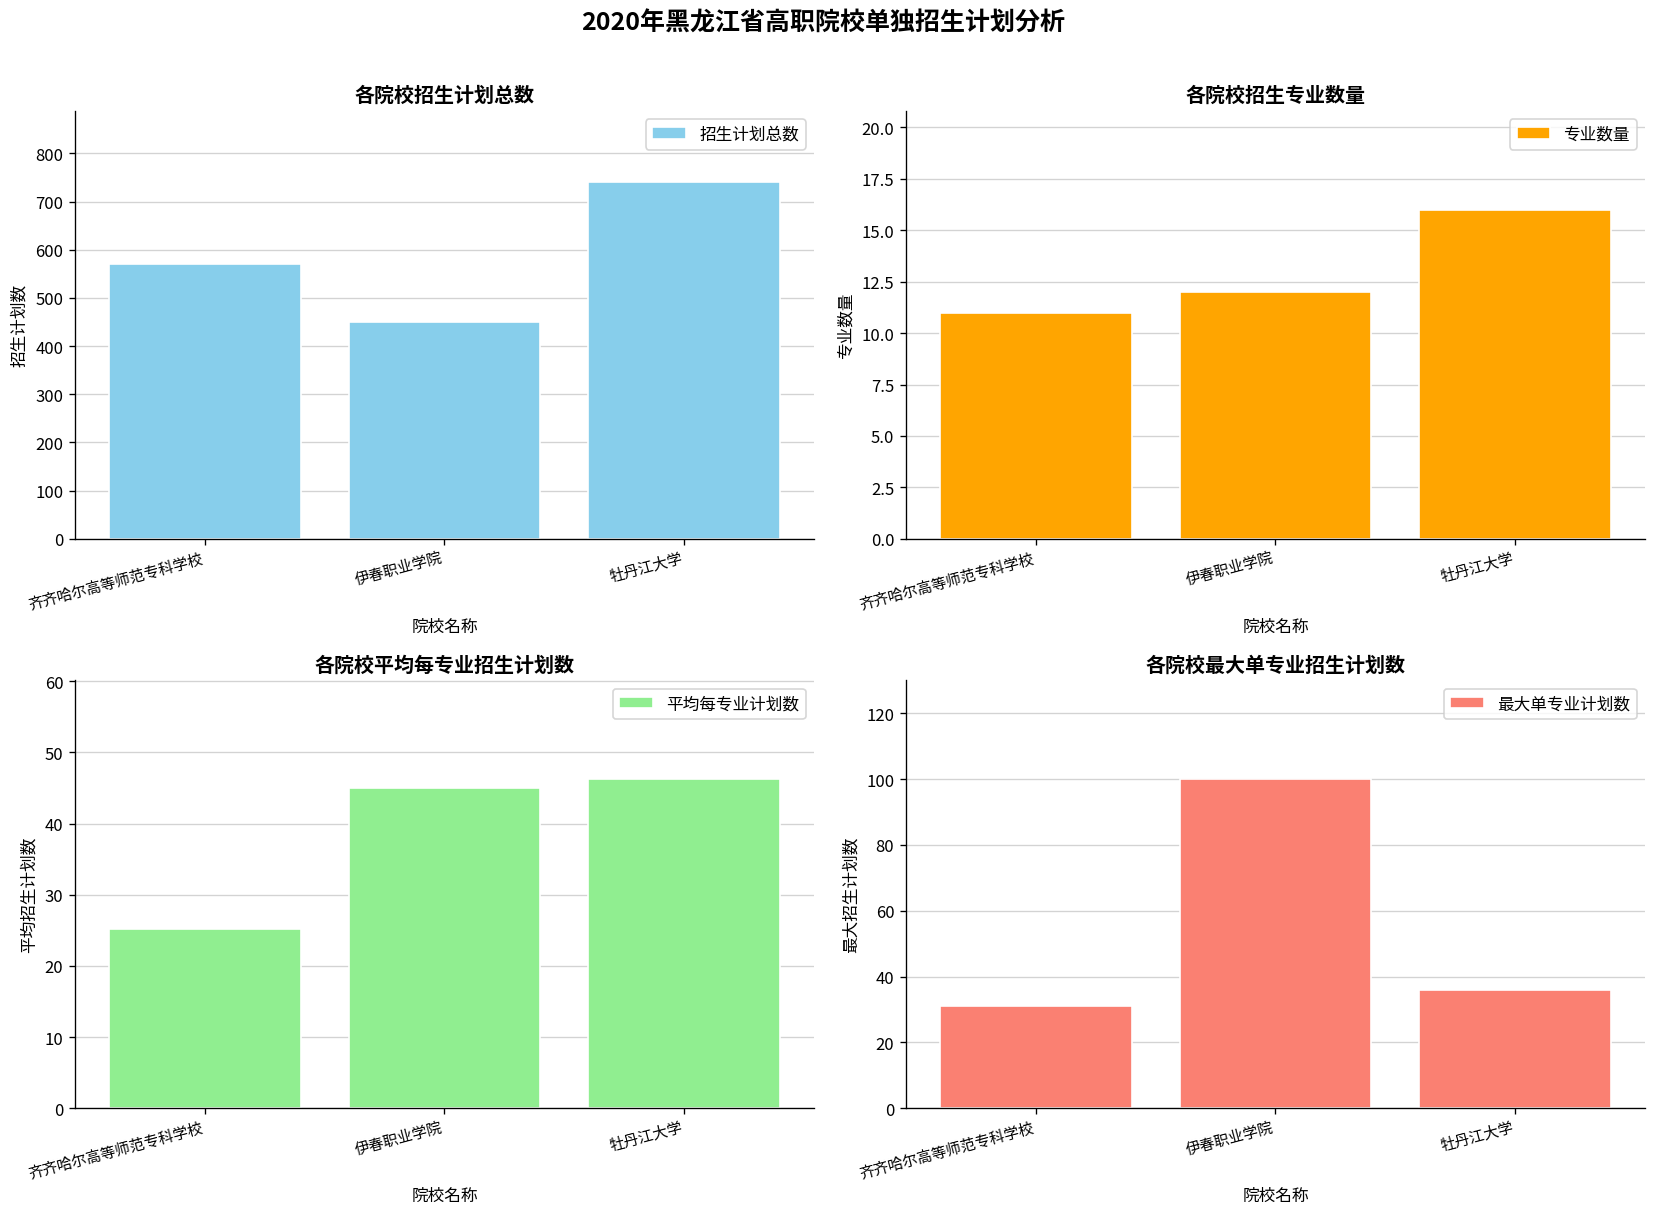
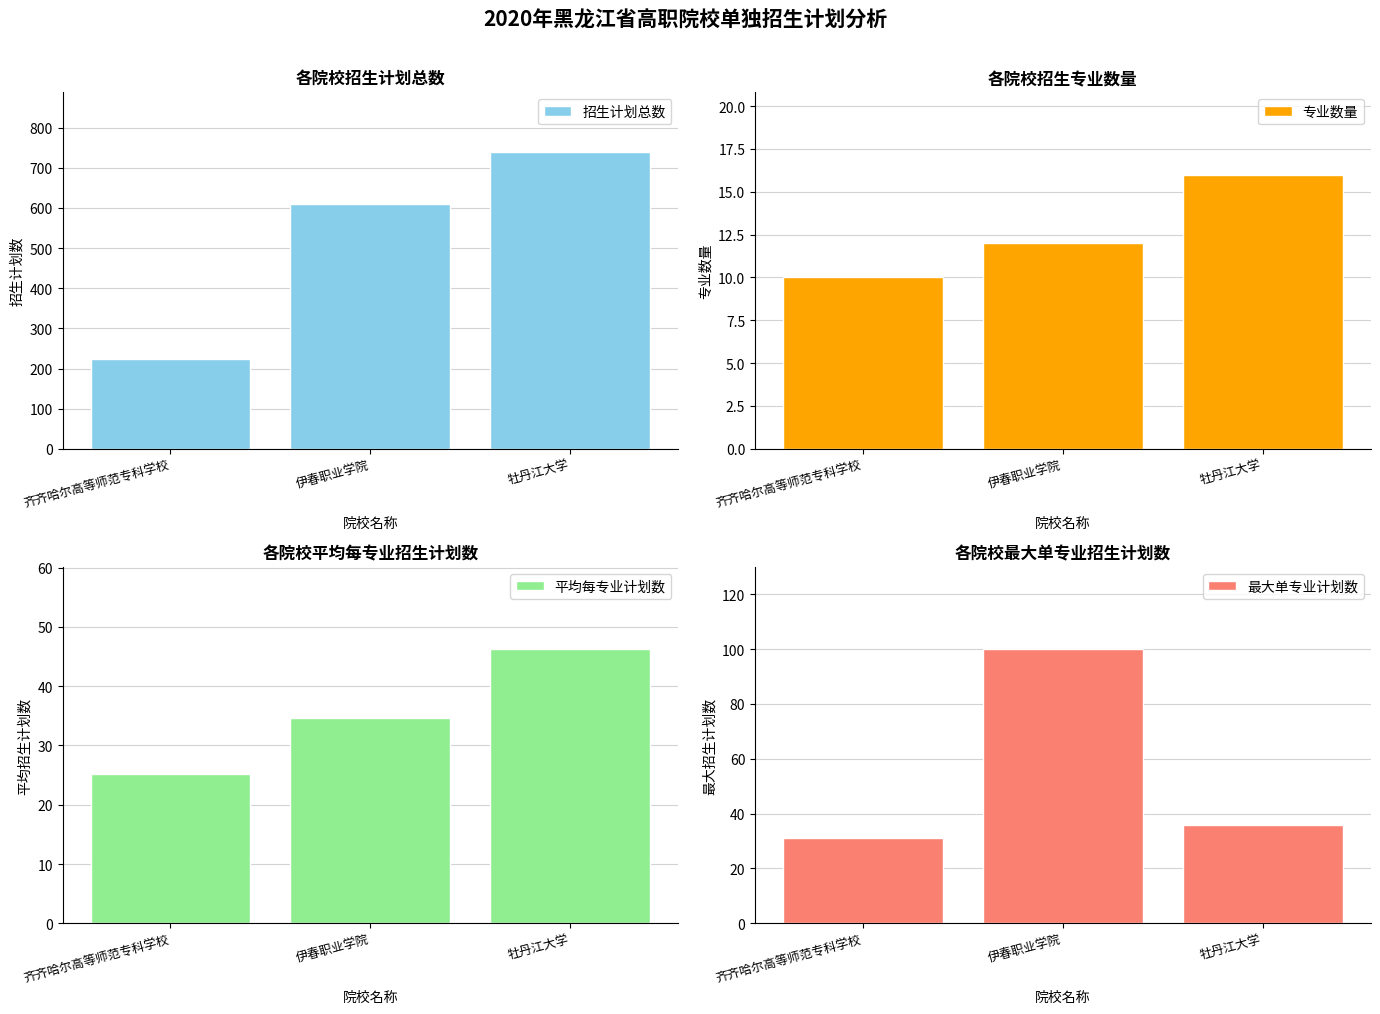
  {
    "各院校招生计划总数": {
-     "齐齐哈尔高等师范专科学校": 570,
-     "伊春职业学院": 450,
+     "齐齐哈尔高等师范专科学校": 230,
+     "伊春职业学院": 610,
      "牡丹江大学": 740
    },
    "各院校招生专业数量": {
-     "齐齐哈尔高等师范专科学校": 11,
+     "齐齐哈尔高等师范专科学校": 10,
      "伊春职业学院": 12,
      "牡丹江大学": 16
    },
    "各院校平均每专业招生计划数": {
      "齐齐哈尔高等师范专科学校": 25,
-     "伊春职业学院": 45,
+     "伊春职业学院": 35,
      "牡丹江大学": 46
    },
    "各院校最大单专业招生计划数": {
      "齐齐哈尔高等师范专科学校": 31,
      "伊春职业学院": 100,
      "牡丹江大学": 36
    }
  }
